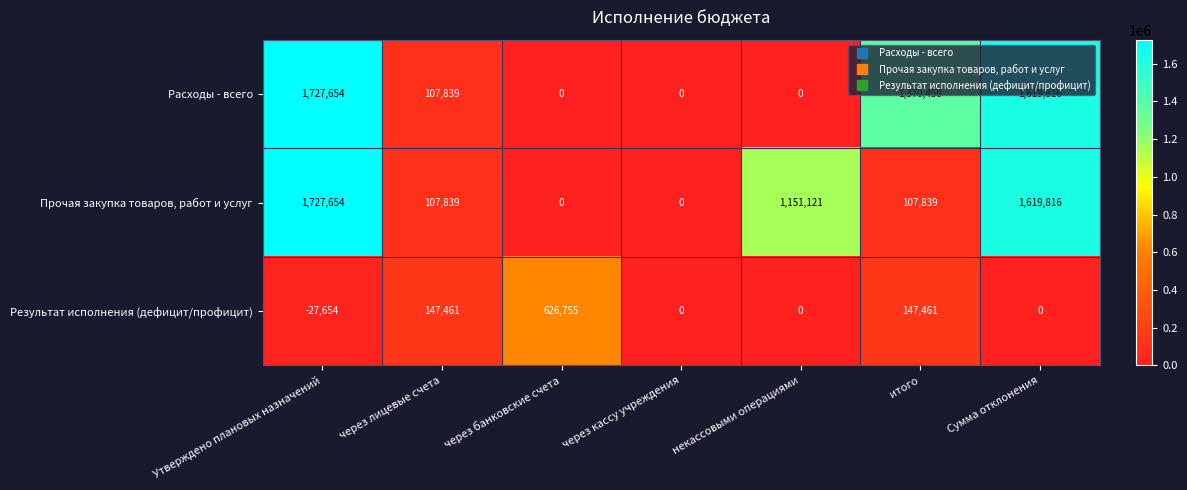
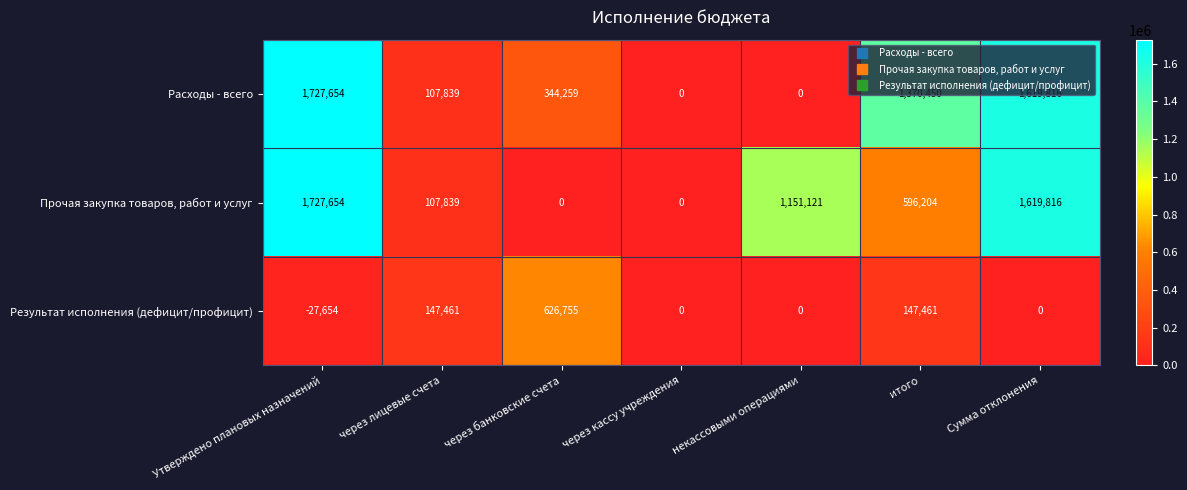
  {
    "Расходы - всего": {
      "Утверждено плановых назначений": "1,727,654",
      "через лицевые счета": "107,839",
-     "через банковские счета": "0",
+     "через банковские счета": "344,259",
      "через кассу учреждения": "0",
      "некассовыми операциями": "0"
    },
    "Прочая закупка товаров, работ и услуг": {
      "Утверждено плановых назначений": "1,727,654",
      "через лицевые счета": "107,839",
      "через банковские счета": "0",
      "через кассу учреждения": "0",
      "некассовыми операциями": "1,151,121",
-     "итого": "107,839",
+     "итого": "596,204",
      "Сумма отклонения": "1,619,816"
    },
    "Результат исполнения (дефицит/профицит)": {
      "Утверждено плановых назначений": "-27,654",
      "через лицевые счета": "147,461",
      "через банковские счета": "626,755",
      "через кассу учреждения": "0",
      "некассовыми операциями": "0",
      "итого": "147,461",
      "Сумма отклонения": "0"
    }
  }
